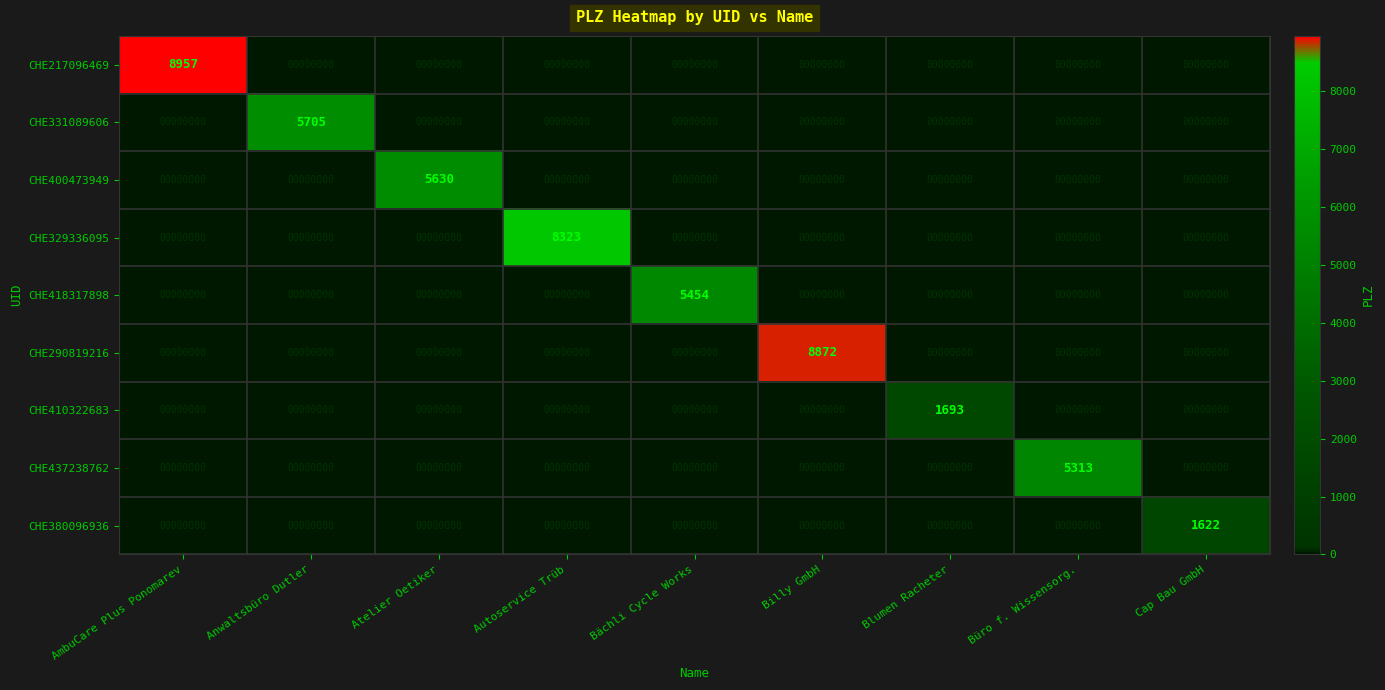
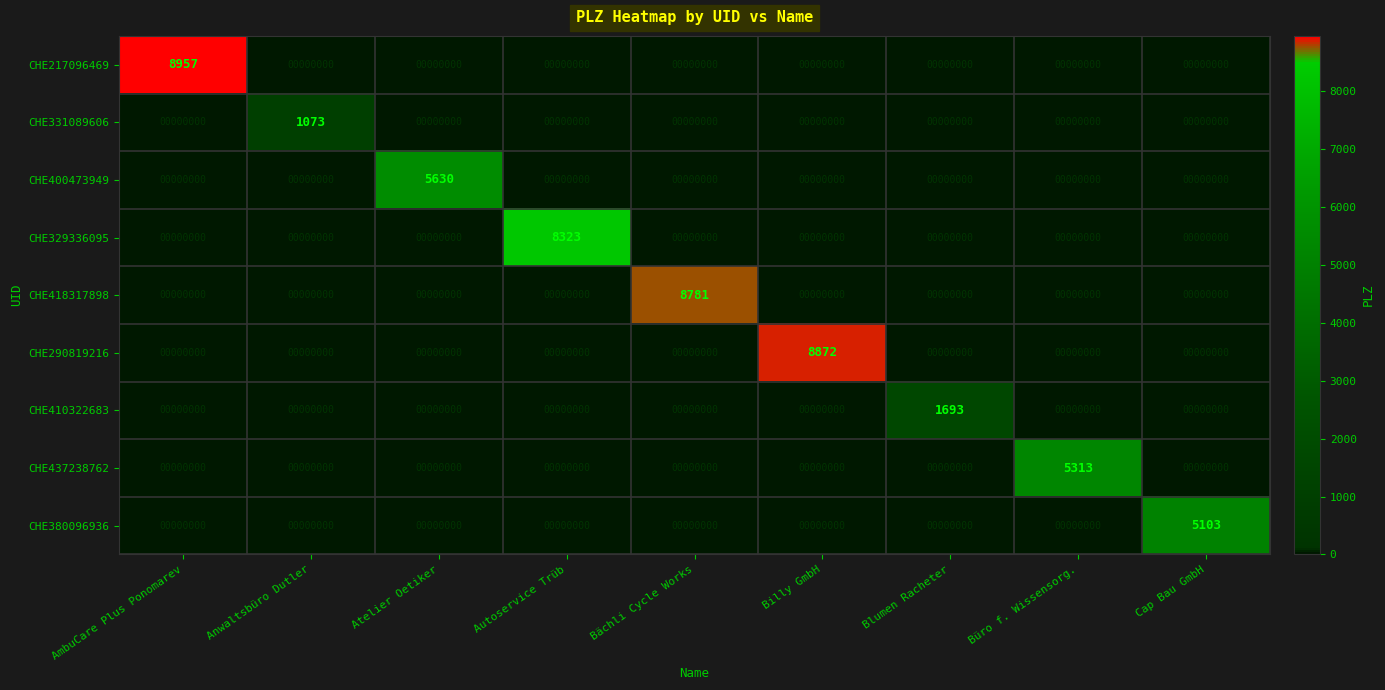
  {
    "CHE217096469": {
      "AmbuCare Plus Ponomarev": 8957
    },
    "CHE331089606": {
-     "Anwaltsbüro Dutler": 5705
+     "Anwaltsbüro Dutler": 1073
    },
    "CHE400473949": {
      "Atelier Oetiker": 5630
    },
    "CHE329336095": {
      "Autoservice Trüb": 8323
    },
    "CHE418317898": {
-     "Bächli Cycle Works": 5454
+     "Bächli Cycle Works": 8781
    },
    "CHE290819216": {
      "Billy GmbH": 8872
    },
    "CHE410322683": {
      "Blumen Racheter": 1693
    },
    "CHE437238762": {
      "Büro f. Wissensorg.": 5313
    },
    "CHE380096936": {
-     "Cap Bau GmbH": 1622
+     "Cap Bau GmbH": 5103
    }
  }
